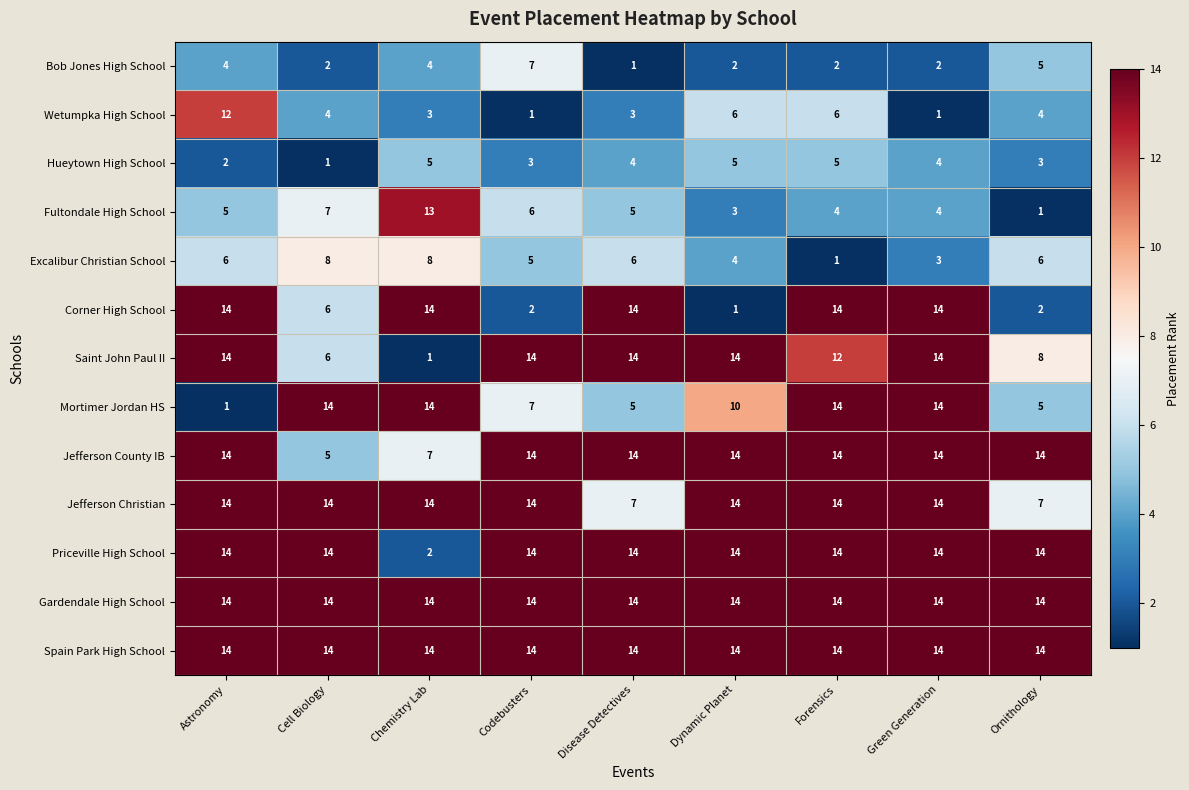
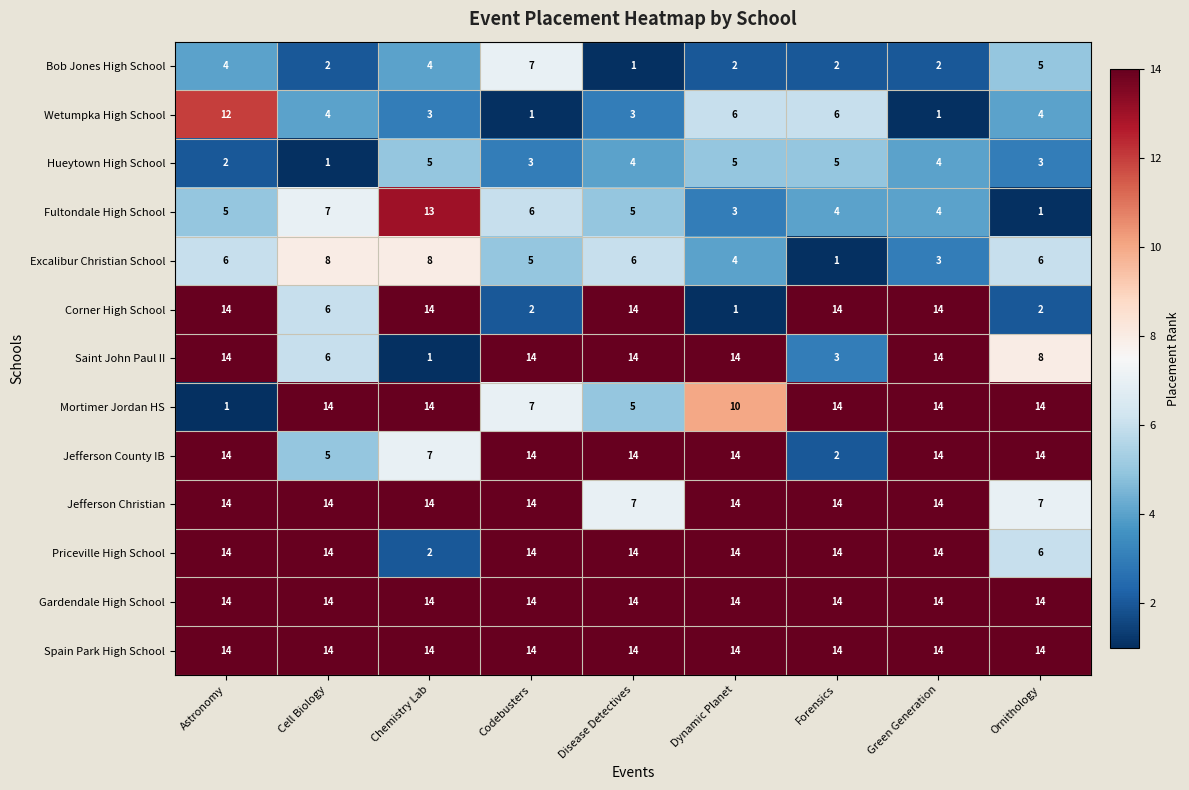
  {
    "Bob Jones High School": {
      "Astronomy": 4,
      "Cell Biology": 2,
      "Chemistry Lab": 4,
      "Codebusters": 7,
      "Disease Detectives": 1,
      "Dynamic Planet": 2,
      "Forensics": 2,
      "Green Generation": 2,
      "Ornithology": 5
    },
    "Wetumpka High School": {
      "Astronomy": 12,
      "Cell Biology": 4,
      "Chemistry Lab": 3,
      "Codebusters": 1,
      "Disease Detectives": 3,
      "Dynamic Planet": 6,
      "Forensics": 6,
      "Green Generation": 1,
      "Ornithology": 4
    },
    "Hueytown High School": {
      "Astronomy": 2,
      "Cell Biology": 1,
      "Chemistry Lab": 5,
      "Codebusters": 3,
      "Disease Detectives": 4,
      "Dynamic Planet": 5,
      "Forensics": 5,
      "Green Generation": 4,
      "Ornithology": 3
    },
    "Fultondale High School": {
      "Astronomy": 5,
      "Cell Biology": 7,
      "Chemistry Lab": 13,
      "Codebusters": 6,
      "Disease Detectives": 5,
      "Dynamic Planet": 3,
      "Forensics": 4,
      "Green Generation": 4,
      "Ornithology": 1
    },
    "Excalibur Christian School": {
      "Astronomy": 6,
      "Cell Biology": 8,
      "Chemistry Lab": 8,
      "Codebusters": 5,
      "Disease Detectives": 6,
      "Dynamic Planet": 4,
      "Forensics": 1,
      "Green Generation": 3,
      "Ornithology": 6
    },
    "Corner High School": {
      "Astronomy": 14,
      "Cell Biology": 6,
      "Chemistry Lab": 14,
      "Codebusters": 2,
      "Disease Detectives": 14,
      "Dynamic Planet": 1,
      "Forensics": 14,
      "Green Generation": 14,
      "Ornithology": 2
    },
    "Saint John Paul II": {
      "Astronomy": 14,
      "Cell Biology": 6,
      "Chemistry Lab": 1,
      "Codebusters": 14,
      "Disease Detectives": 14,
      "Dynamic Planet": 14,
-     "Forensics": 12,
+     "Forensics": 3,
      "Green Generation": 14,
      "Ornithology": 8
    },
    "Mortimer Jordan HS": {
      "Astronomy": 1,
      "Cell Biology": 14,
      "Chemistry Lab": 14,
      "Codebusters": 7,
      "Disease Detectives": 5,
      "Dynamic Planet": 10,
      "Forensics": 14,
      "Green Generation": 14,
-     "Ornithology": 5
+     "Ornithology": 14
    },
    "Jefferson County IB": {
      "Astronomy": 14,
      "Cell Biology": 5,
      "Chemistry Lab": 7,
      "Codebusters": 14,
      "Disease Detectives": 14,
      "Dynamic Planet": 14,
-     "Forensics": 14,
+     "Forensics": 2,
      "Green Generation": 14,
      "Ornithology": 14
    },
    "Jefferson Christian": {
      "Astronomy": 14,
      "Cell Biology": 14,
      "Chemistry Lab": 14,
      "Codebusters": 14,
      "Disease Detectives": 7,
      "Dynamic Planet": 14,
      "Forensics": 14,
      "Green Generation": 14,
      "Ornithology": 7
    },
    "Priceville High School": {
      "Astronomy": 14,
      "Cell Biology": 14,
      "Chemistry Lab": 2,
      "Codebusters": 14,
      "Disease Detectives": 14,
      "Dynamic Planet": 14,
      "Forensics": 14,
      "Green Generation": 14,
-     "Ornithology": 14
+     "Ornithology": 6
    },
    "Gardendale High School": {
      "Astronomy": 14,
      "Cell Biology": 14,
      "Chemistry Lab": 14,
      "Codebusters": 14,
      "Disease Detectives": 14,
      "Dynamic Planet": 14,
      "Forensics": 14,
      "Green Generation": 14,
      "Ornithology": 14
    },
    "Spain Park High School": {
      "Astronomy": 14,
      "Cell Biology": 14,
      "Chemistry Lab": 14,
      "Codebusters": 14,
      "Disease Detectives": 14,
      "Dynamic Planet": 14,
      "Forensics": 14,
      "Green Generation": 14,
      "Ornithology": 14
    }
  }
